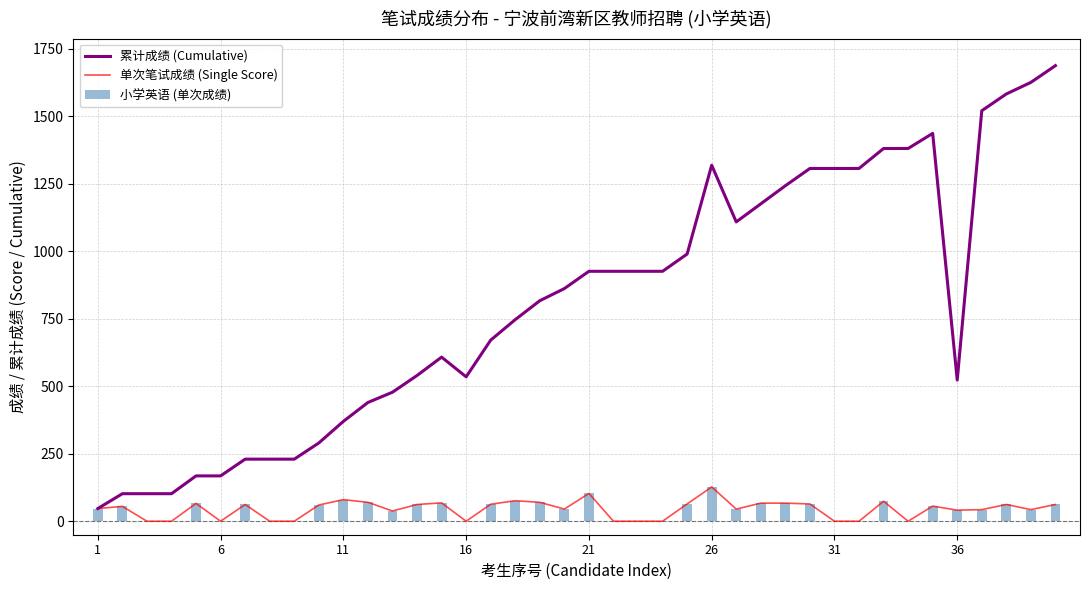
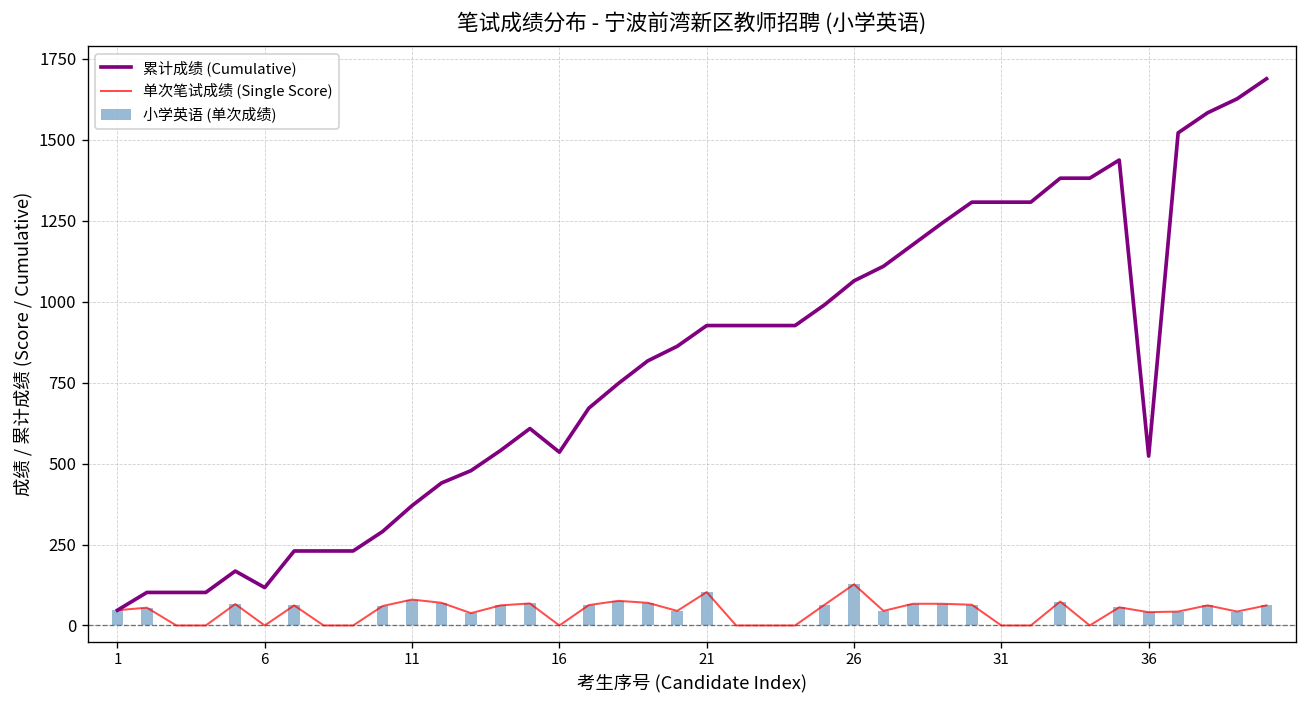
  {
    "小学英语 (单次成绩)": {
      "1": 50,
      "6": 0,
      "11": 80,
      "16": 0,
      "21": 100,
      "26": 130,
      "31": 0,
      "36": 40
    },
    "累计成绩 (Cumulative)": {
-     "6": 170,
+     "6": 120,
      "11": 370,
      "16": 540,
      "21": 930,
-     "26": 1320,
+     "26": 1060,
      "31": 1310,
      "36": 520
    },
    "单次笔试成绩 (Single Score)": {
      "6": 0,
      "11": 80,
      "16": 0,
      "21": 100,
      "26": 130,
      "31": 0,
      "36": 40
    }
  }
